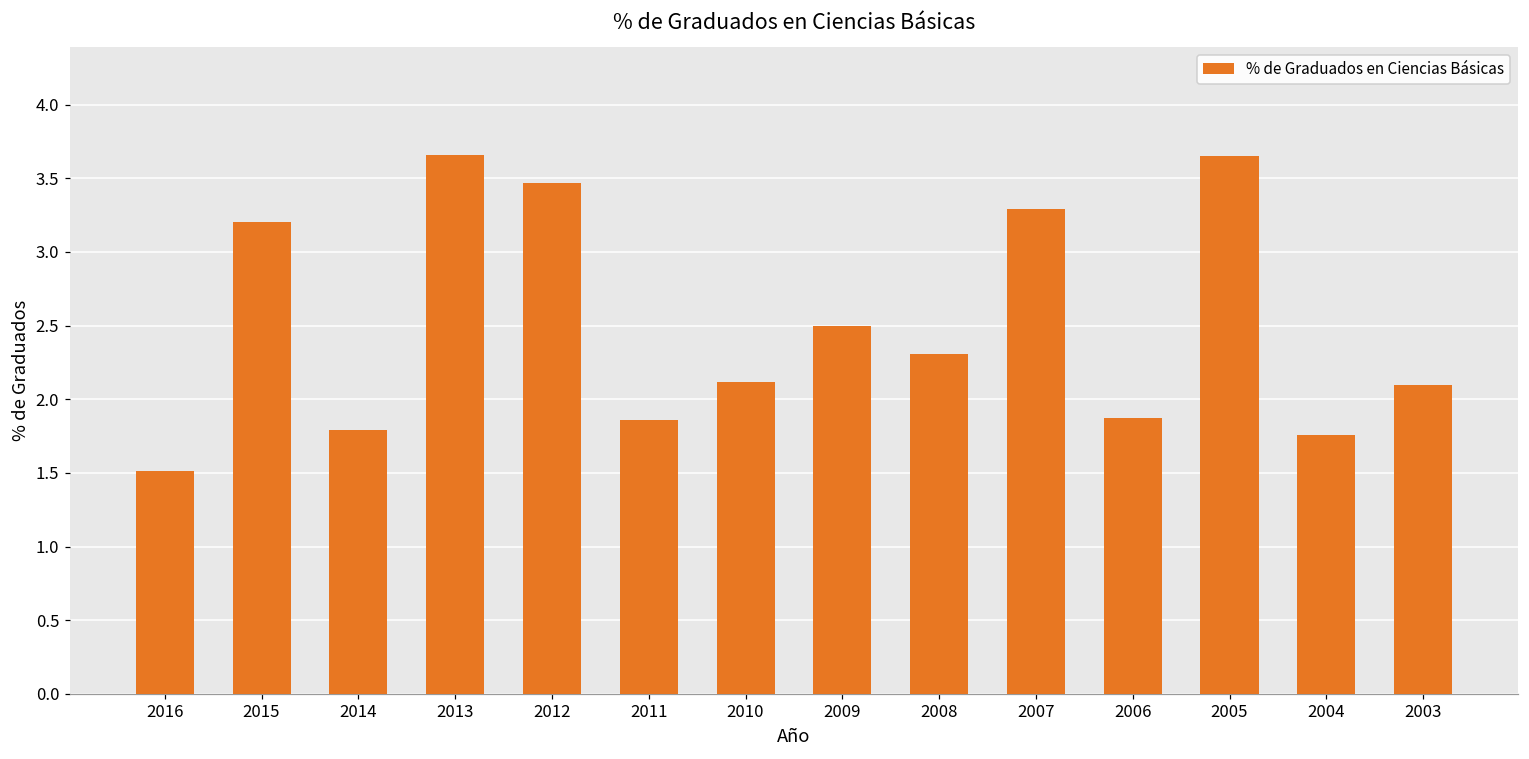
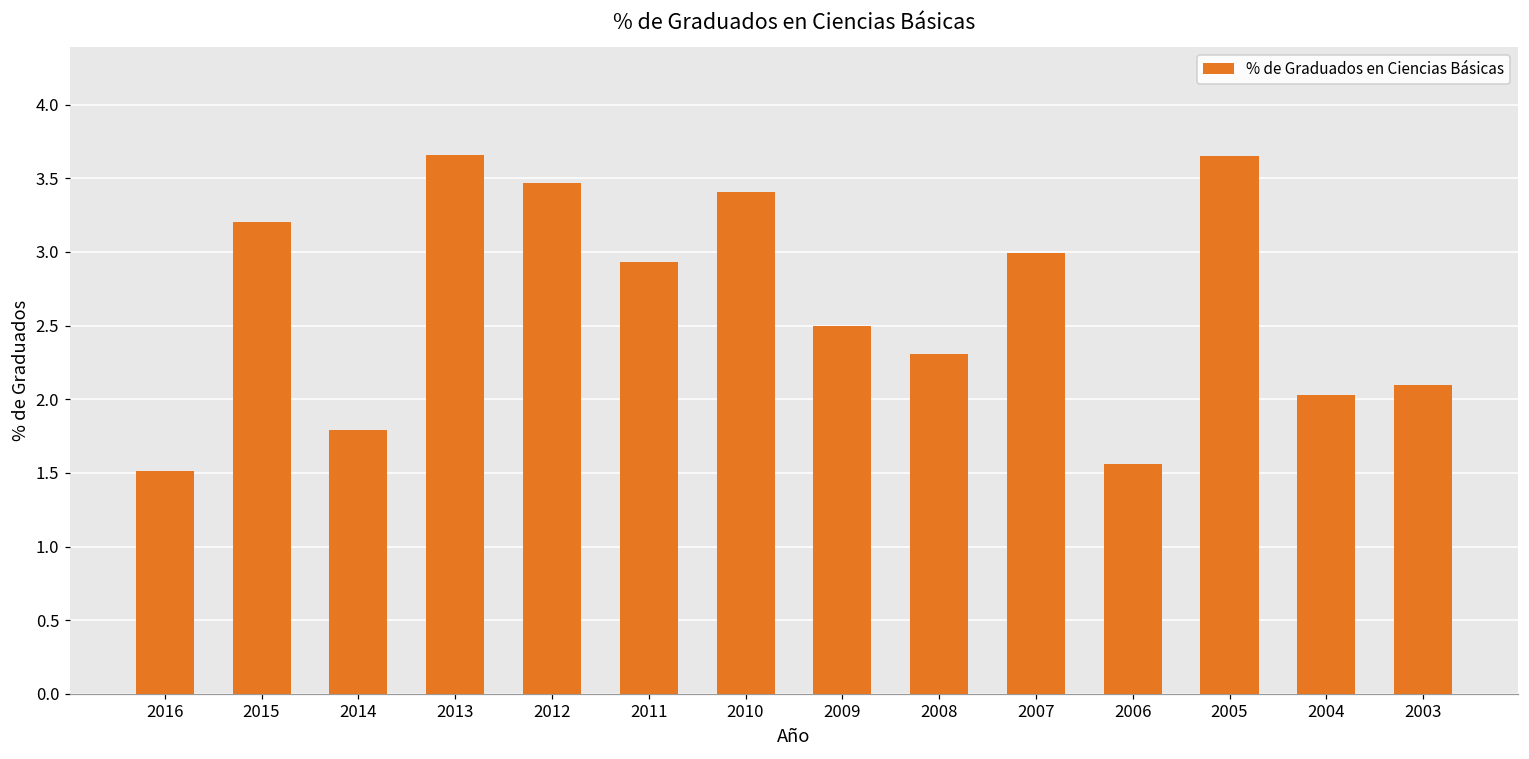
  {
    "2016": 1.51,
    "2015": 3.20,
    "2014": 1.79,
    "2013": 3.66,
    "2012": 3.47,
-   "2011": 1.86,
-   "2010": 2.12,
+   "2011": 2.93,
+   "2010": 3.41,
    "2009": 2.50,
    "2008": 2.31,
-   "2007": 3.29,
-   "2006": 1.87,
+   "2007": 2.99,
+   "2006": 1.56,
    "2005": 3.65,
-   "2004": 1.76,
+   "2004": 2.03,
    "2003": 2.10
  }
